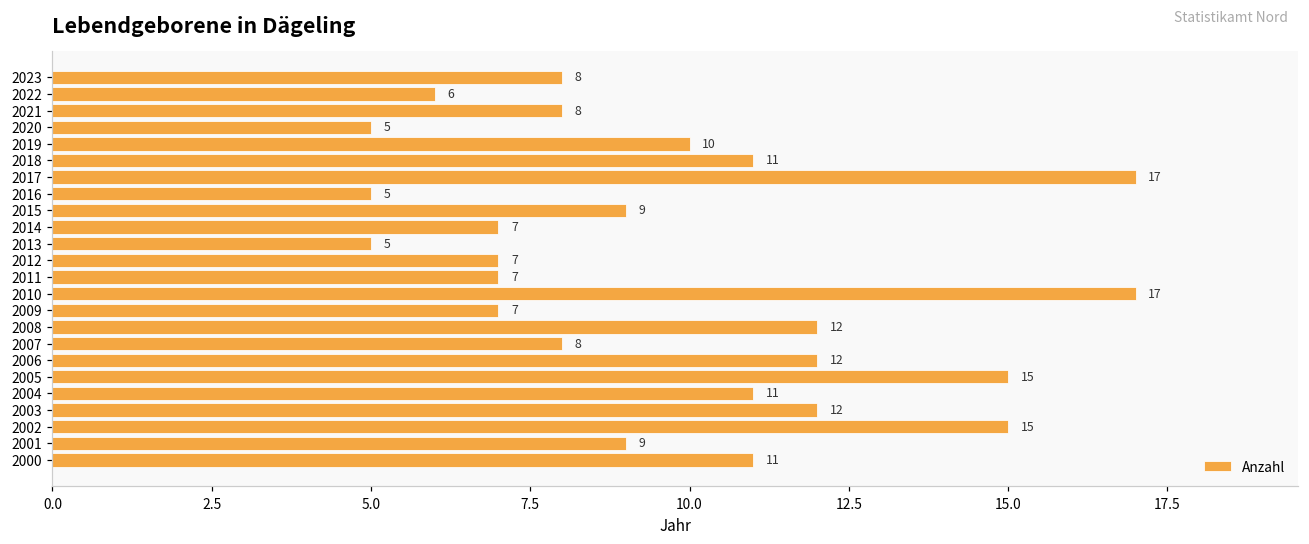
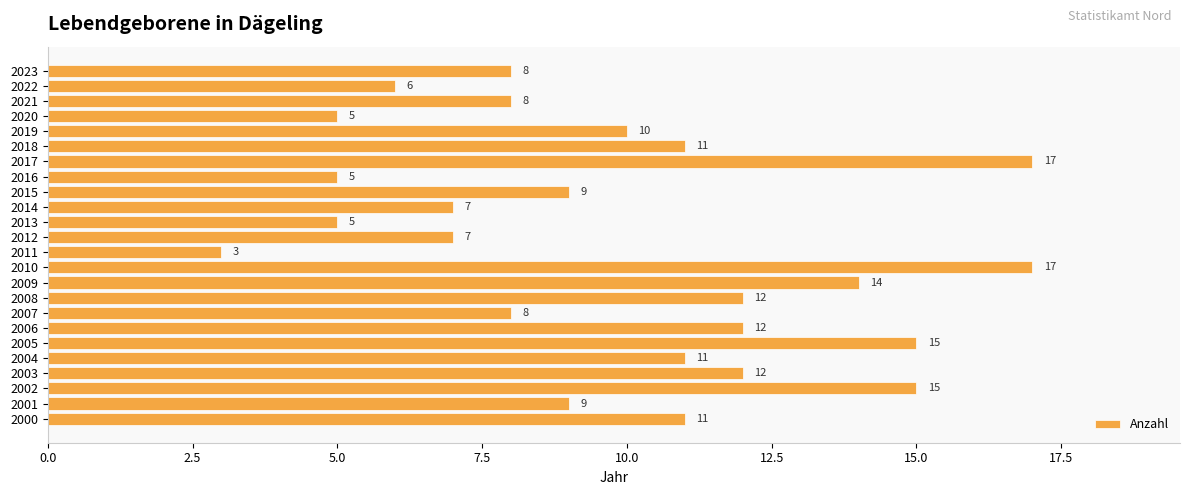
  {
    "2023": 8,
    "2022": 6,
    "2021": 8,
    "2020": 5,
    "2019": 10,
    "2018": 11,
    "2017": 17,
    "2016": 5,
    "2015": 9,
    "2014": 7,
    "2013": 5,
    "2012": 7,
-   "2011": 7,
+   "2011": 3,
    "2010": 17,
-   "2009": 7,
+   "2009": 14,
    "2008": 12,
    "2007": 8,
    "2006": 12,
    "2005": 15,
    "2004": 11,
    "2003": 12,
    "2002": 15,
    "2001": 9,
    "2000": 11
  }
